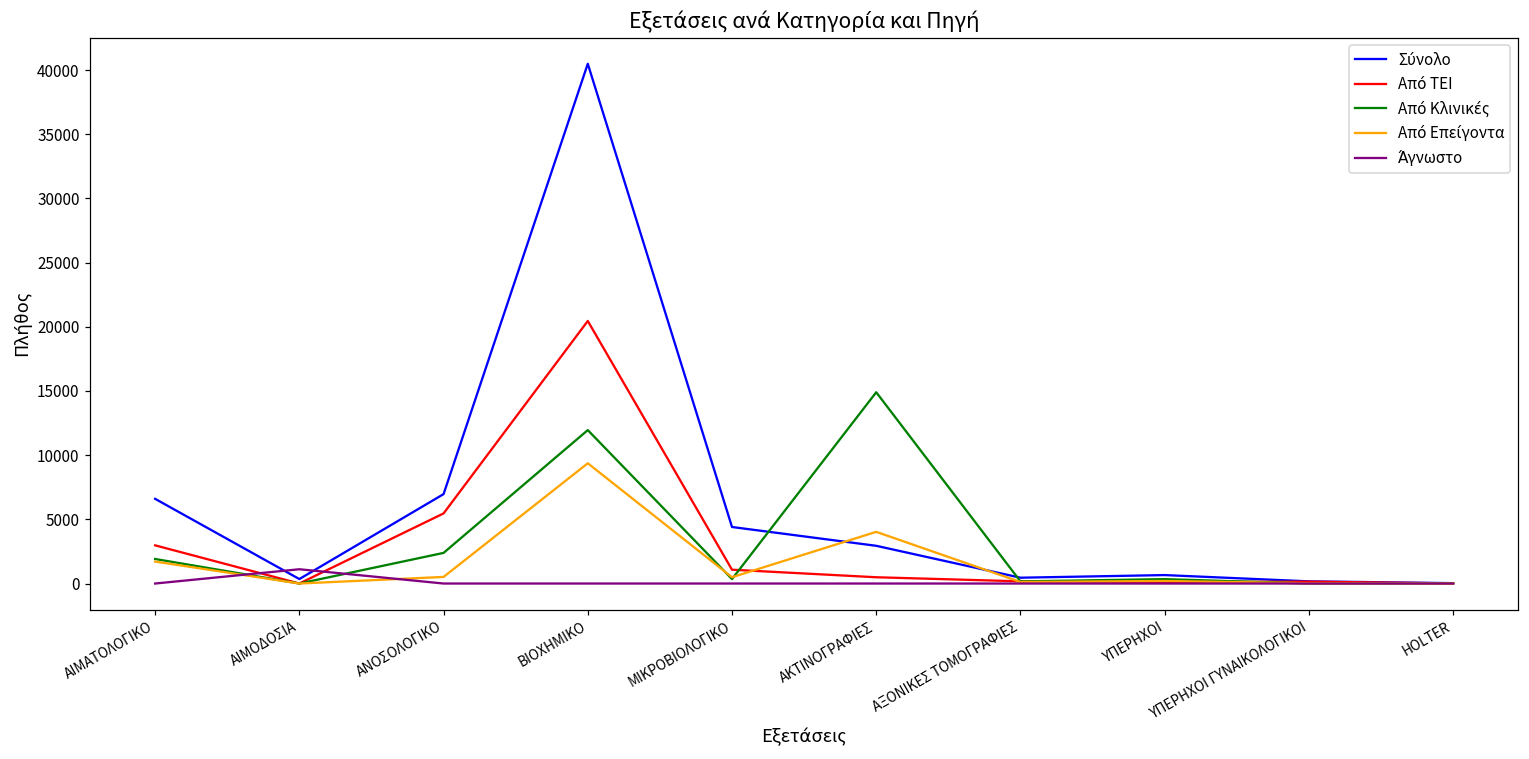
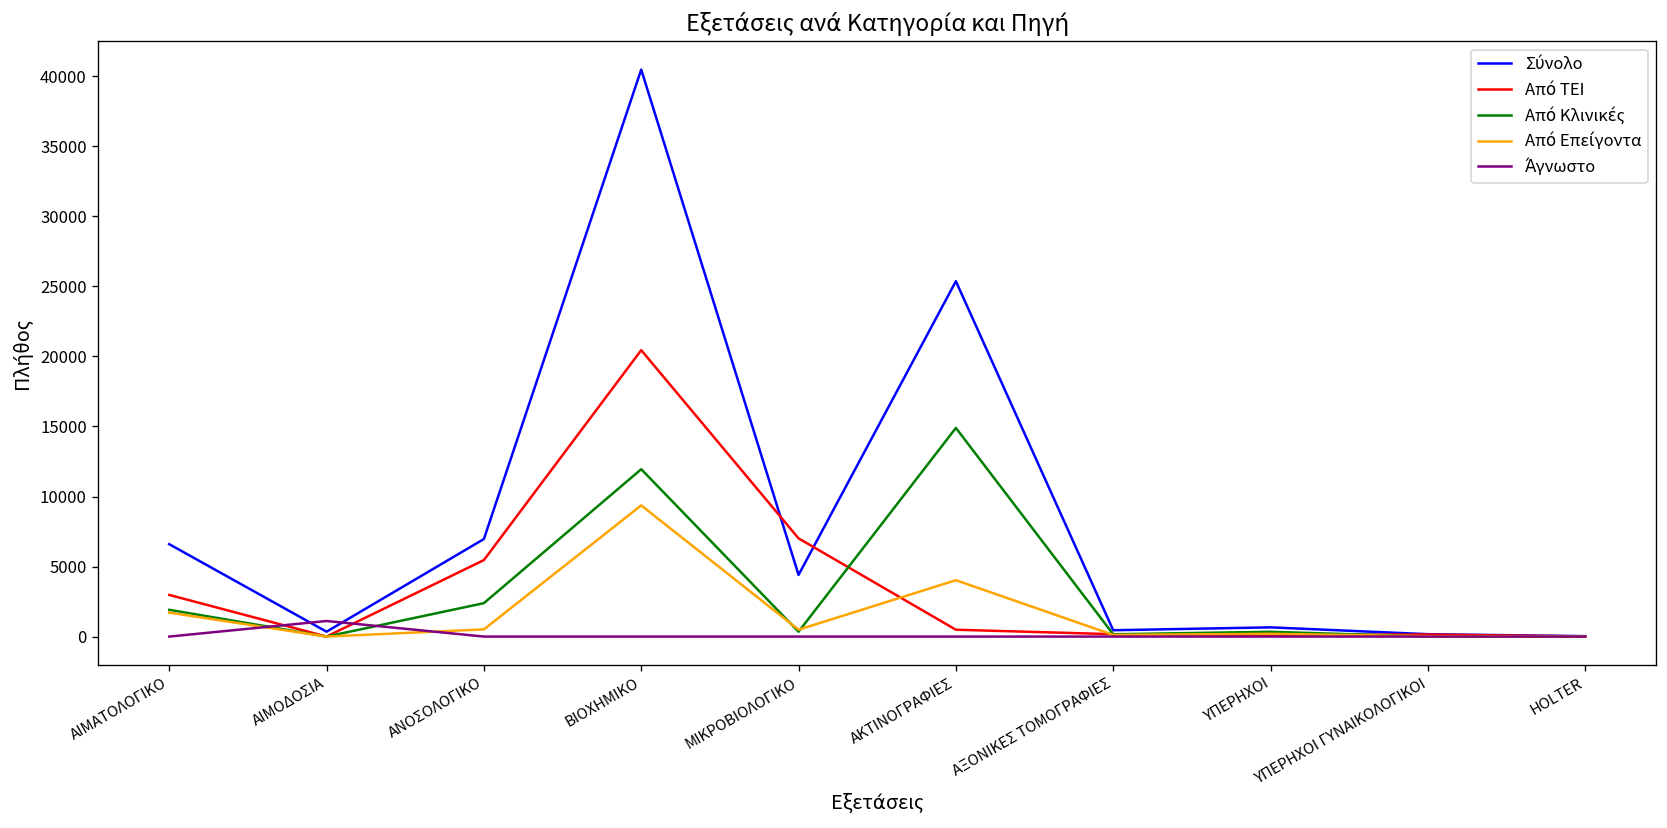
  {
    "Σύνολο": {
      "ΑΙΜΑΤΟΛΟΓΙΚΟ": 6600,
      "ΑΙΜΟΔΟΣΙΑ": 300,
      "ΑΝΟΣΟΛΟΓΙΚΟ": 7000,
      "ΒΙΟΧΗΜΙΚΟ": 40500,
      "ΜΙΚΡΟΒΙΟΛΟΓΙΚΟ": 4400,
-     "ΑΚΤΙΝΟΓΡΑΦΙΕΣ": 2900,
+     "ΑΚΤΙΝΟΓΡΑΦΙΕΣ": 25400,
      "ΑΞΟΝΙΚΕΣ ΤΟΜΟΓΡΑΦΙΕΣ": 500,
      "ΥΠΕΡΗΧΟΙ": 700
    },
    "Από ΤΕΙ": {
      "ΑΙΜΑΤΟΛΟΓΙΚΟ": 3000,
      "ΑΝΟΣΟΛΟΓΙΚΟ": 5500,
      "ΒΙΟΧΗΜΙΚΟ": 20500,
-     "ΜΙΚΡΟΒΙΟΛΟΓΙΚΟ": 1100,
+     "ΜΙΚΡΟΒΙΟΛΟΓΙΚΟ": 7000,
      "ΑΚΤΙΝΟΓΡΑΦΙΕΣ": 500
    },
    "Από Κλινικές": {
      "ΑΝΟΣΟΛΟΓΙΚΟ": 2400,
      "ΒΙΟΧΗΜΙΚΟ": 12000,
      "ΑΚΤΙΝΟΓΡΑΦΙΕΣ": 14900
    },
    "Από Επείγοντα": {
      "ΑΝΟΣΟΛΟΓΙΚΟ": 500,
      "ΒΙΟΧΗΜΙΚΟ": 9400,
      "ΑΚΤΙΝΟΓΡΑΦΙΕΣ": 4000
    },
    "Άγνωστο": {
      "ΑΙΜΑΤΟΛΟΓΙΚΟ": 0,
      "ΑΙΜΟΔΟΣΙΑ": 1100,
      "ΑΝΟΣΟΛΟΓΙΚΟ": 0,
      "ΒΙΟΧΗΜΙΚΟ": 0,
      "ΜΙΚΡΟΒΙΟΛΟΓΙΚΟ": 0,
      "ΑΚΤΙΝΟΓΡΑΦΙΕΣ": 0
    }
  }
